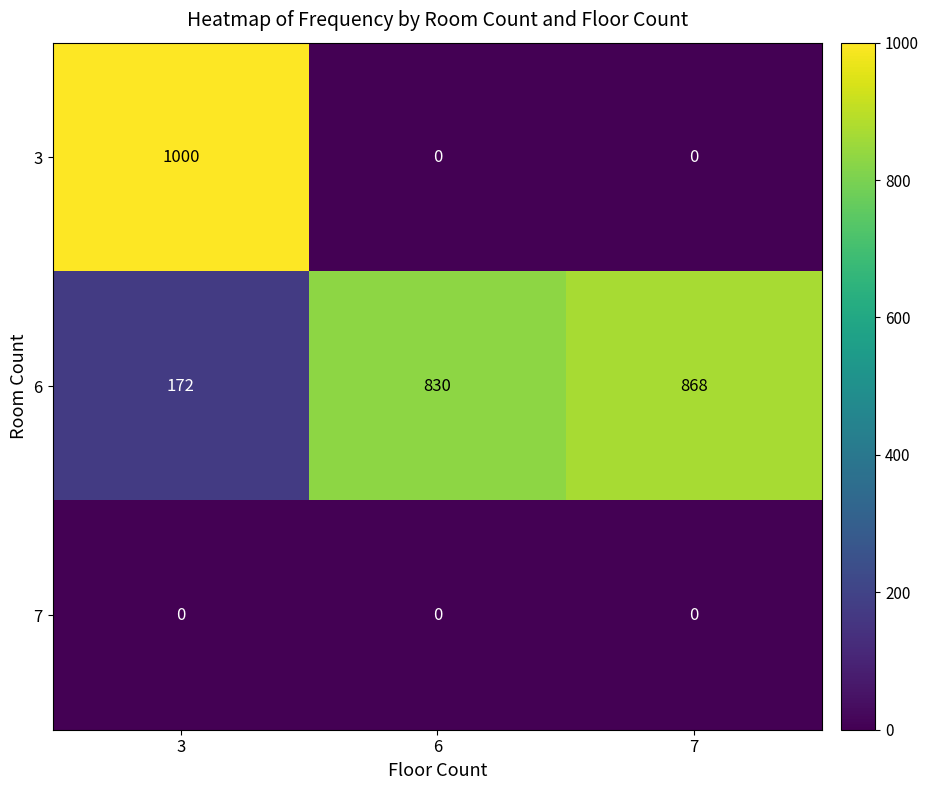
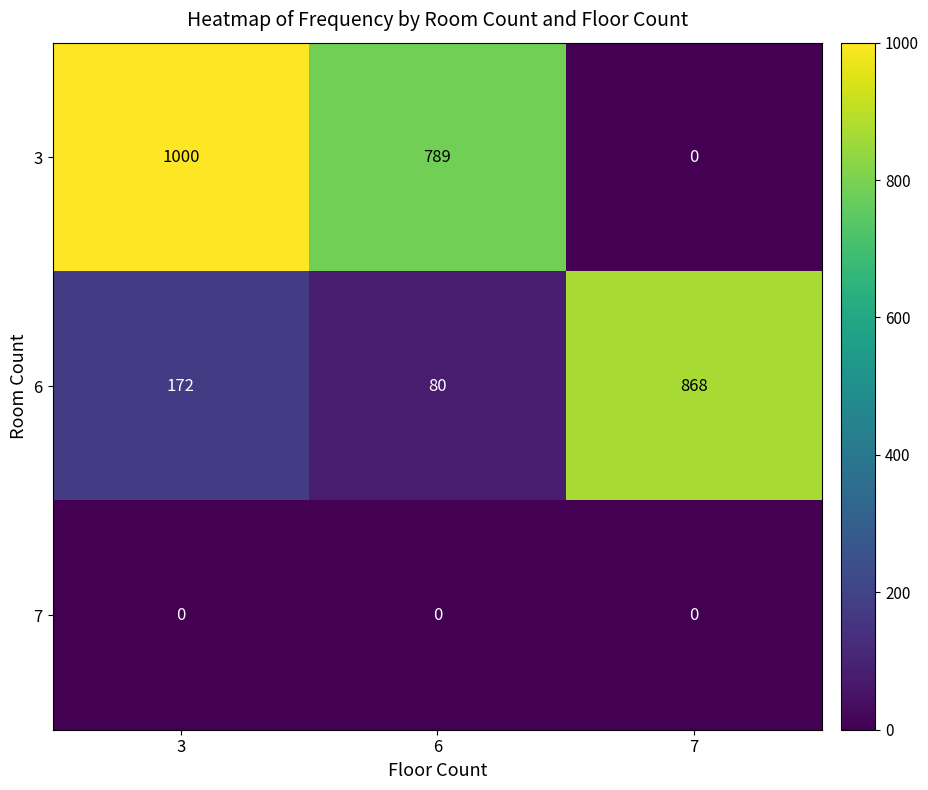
  {
    "3": {
-     "6": 0
+     "6": 789
    },
    "6": {
-     "6": 830
+     "6": 80
    }
  }
